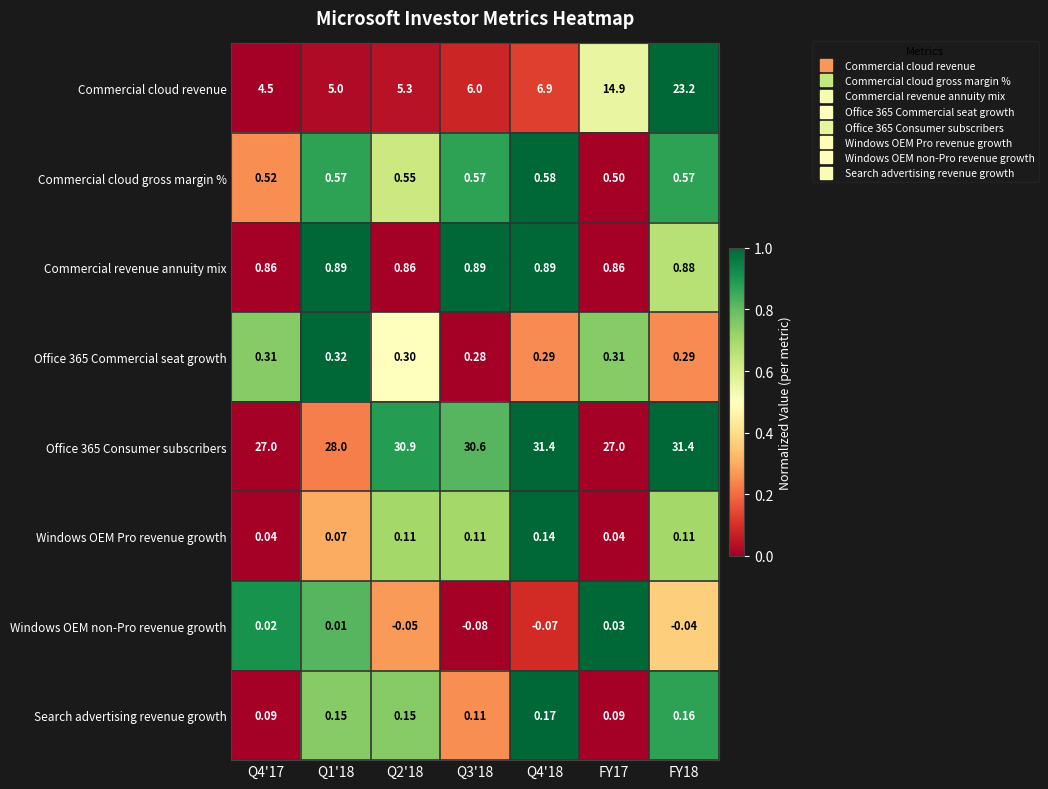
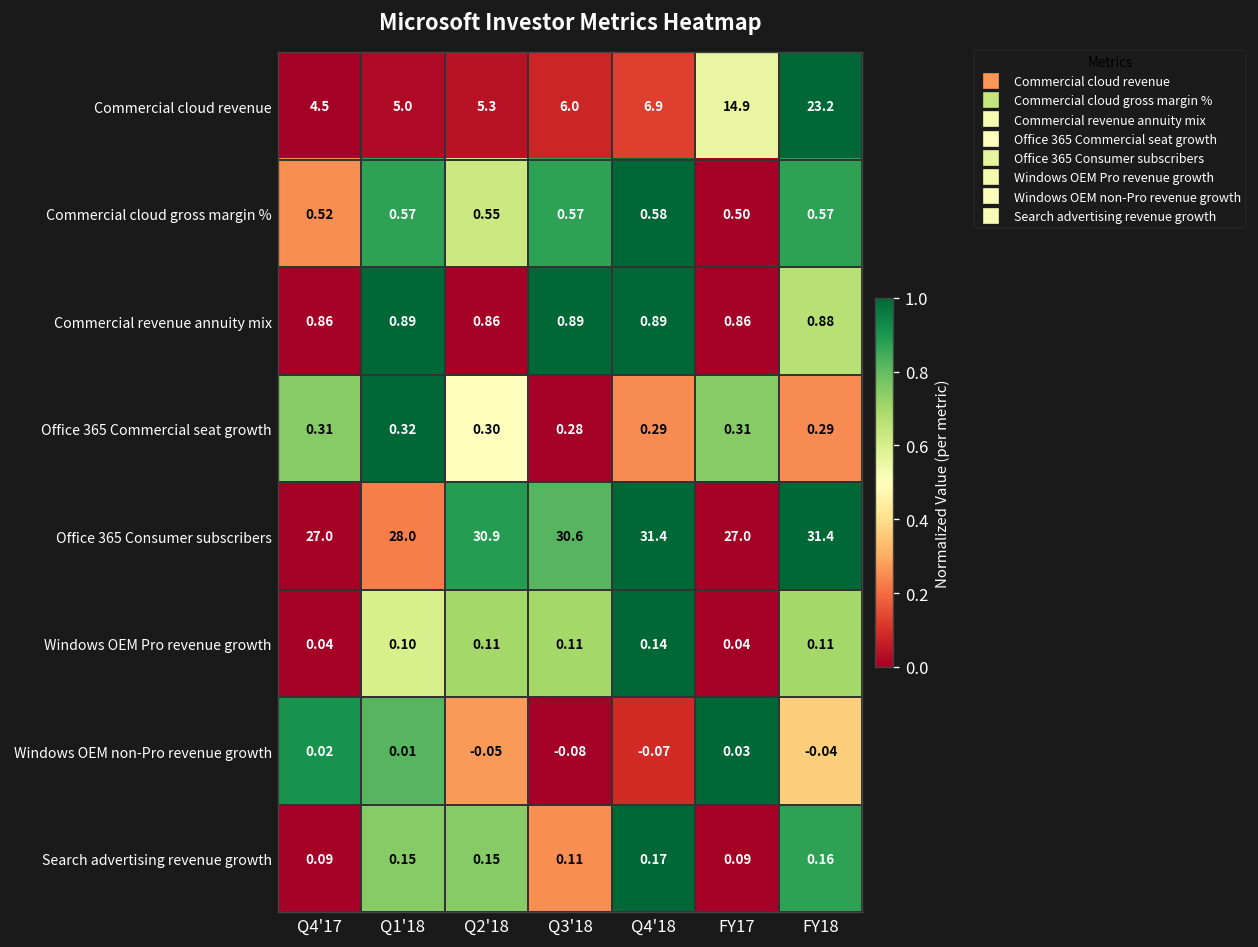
  {
    "Commercial cloud revenue": {
      "Q4'17": 4.5,
      "Q1'18": 5.0,
      "Q2'18": 5.3,
      "Q3'18": 6.0,
      "Q4'18": 6.9,
      "FY17": 14.9,
      "FY18": 23.2
    },
    "Commercial cloud gross margin %": {
      "Q4'17": 0.52,
      "Q1'18": 0.57,
      "Q2'18": 0.55,
      "Q3'18": 0.57,
      "Q4'18": 0.58,
      "FY17": 0.50,
      "FY18": 0.57
    },
    "Commercial revenue annuity mix": {
      "Q4'17": 0.86,
      "Q1'18": 0.89,
      "Q2'18": 0.86,
      "Q3'18": 0.89,
      "Q4'18": 0.89,
      "FY17": 0.86,
      "FY18": 0.88
    },
    "Office 365 Commercial seat growth": {
      "Q4'17": 0.31,
      "Q1'18": 0.32,
      "Q2'18": 0.30,
      "Q3'18": 0.28,
      "Q4'18": 0.29,
      "FY17": 0.31,
      "FY18": 0.29
    },
    "Office 365 Consumer subscribers": {
      "Q4'17": 27.0,
      "Q1'18": 28.0,
      "Q2'18": 30.9,
      "Q3'18": 30.6,
      "Q4'18": 31.4,
      "FY17": 27.0,
      "FY18": 31.4
    },
    "Windows OEM Pro revenue growth": {
      "Q4'17": 0.04,
-     "Q1'18": 0.07,
+     "Q1'18": 0.10,
      "Q2'18": 0.11,
      "Q3'18": 0.11,
      "Q4'18": 0.14,
      "FY17": 0.04,
      "FY18": 0.11
    },
    "Windows OEM non-Pro revenue growth": {
      "Q4'17": 0.02,
      "Q1'18": 0.01,
      "Q2'18": -0.05,
      "Q3'18": -0.08,
      "Q4'18": -0.07,
      "FY17": 0.03,
      "FY18": -0.04
    },
    "Search advertising revenue growth": {
      "Q4'17": 0.09,
      "Q1'18": 0.15,
      "Q2'18": 0.15,
      "Q3'18": 0.11,
      "Q4'18": 0.17,
      "FY17": 0.09,
      "FY18": 0.16
    }
  }
